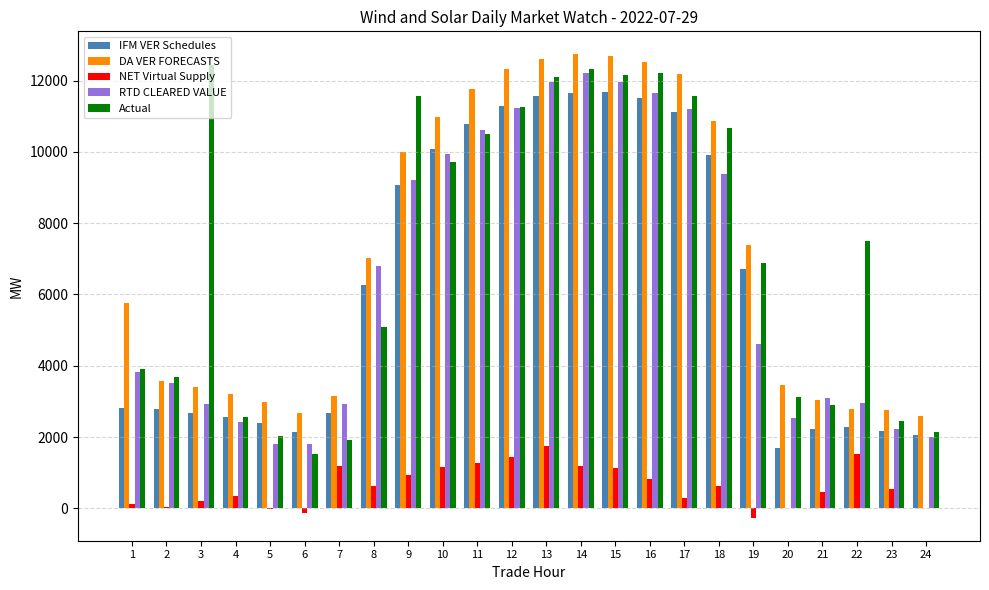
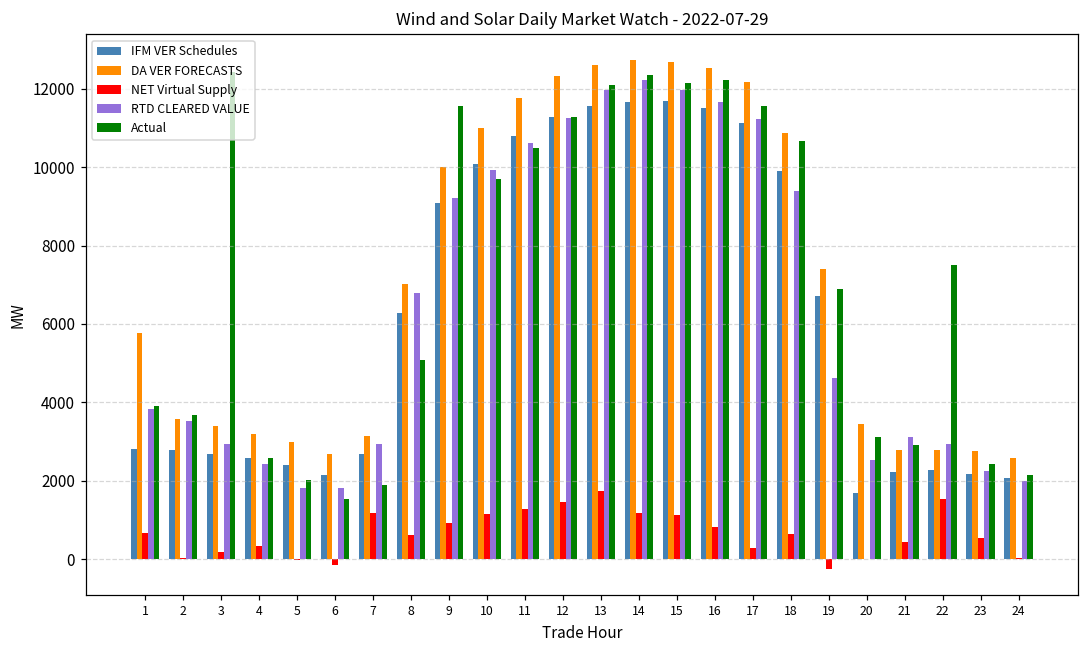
  {
    "IFM VER Schedules": {
      "1": 2800,
      "2": 2800,
      "3": 2700,
      "4": 2600,
      "5": 2400,
      "6": 2100,
      "7": 2700,
      "8": 6300,
      "9": 9100,
      "10": 10100,
      "11": 10800,
      "12": 11300,
      "13": 11600,
      "14": 11700,
      "15": 11700,
      "16": 11500,
      "17": 11100,
      "18": 9900,
      "19": 6700,
      "20": 1700,
      "21": 2200,
      "22": 2300,
      "23": 2200,
      "24": 2100
    },
    "DA VER FORECASTS": {
      "1": 5800,
      "2": 3600,
      "3": 3400,
      "4": 3200,
      "5": 3000,
      "6": 2700,
      "7": 3200,
      "8": 7000,
      "9": 10000,
      "10": 11000,
      "11": 11800,
      "12": 12300,
      "13": 12600,
      "14": 12700,
      "15": 12700,
      "16": 12500,
      "17": 12200,
      "18": 10900,
      "19": 7400,
      "20": 3500,
-     "21": 3100,
+     "21": 2800,
      "22": 2800,
      "23": 2800,
      "24": 2600
    },
    "NET Virtual Supply": {
-     "1": 100,
+     "1": 700,
      "3": 200,
      "4": 300,
      "6": -100,
      "7": 1200,
      "8": 600,
      "9": 900,
      "10": 1200,
      "11": 1300,
      "12": 1400,
      "13": 1700,
      "14": 1200,
      "15": 1100,
      "16": 800,
      "17": 300,
      "18": 600,
      "19": -300,
      "21": 400,
      "22": 1500,
      "23": 500
    },
    "RTD CLEARED VALUE": {
      "1": 3800,
      "2": 3500,
      "3": 2900,
      "4": 2400,
      "5": 1800,
      "6": 1800,
      "7": 2900,
      "8": 6800,
      "9": 9200,
      "10": 9900,
      "11": 10600,
      "12": 11200,
      "13": 12000,
      "14": 12200,
      "15": 12000,
      "16": 11700,
      "17": 11200,
      "18": 9400,
      "19": 4600,
      "20": 2500,
      "21": 3100,
      "22": 2900,
      "23": 2200,
      "24": 2000
    },
    "Actual": {
      "1": 3900,
      "2": 3700,
      "4": 2600,
      "5": 2000,
      "6": 1500,
      "7": 1900,
      "8": 5100,
      "9": 11600,
      "10": 9700,
      "11": 10500,
      "12": 11300,
      "13": 12100,
      "14": 12300,
      "15": 12200,
      "16": 12200,
      "17": 11600,
      "18": 10700,
      "19": 6900,
      "20": 3100,
      "21": 2900,
      "22": 7500,
      "23": 2400,
      "24": 2100
    }
  }
